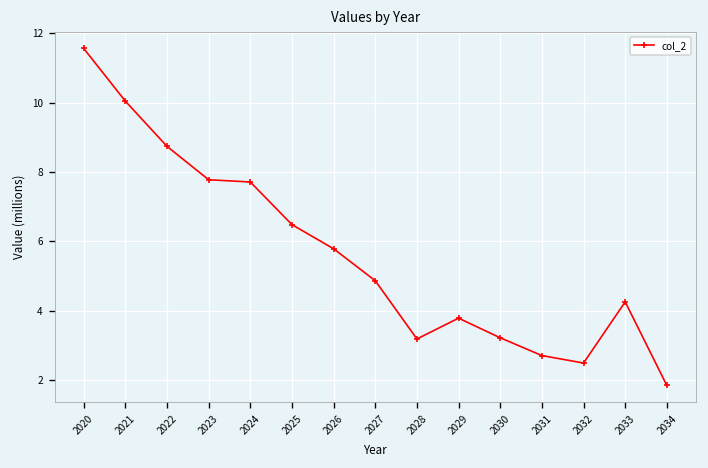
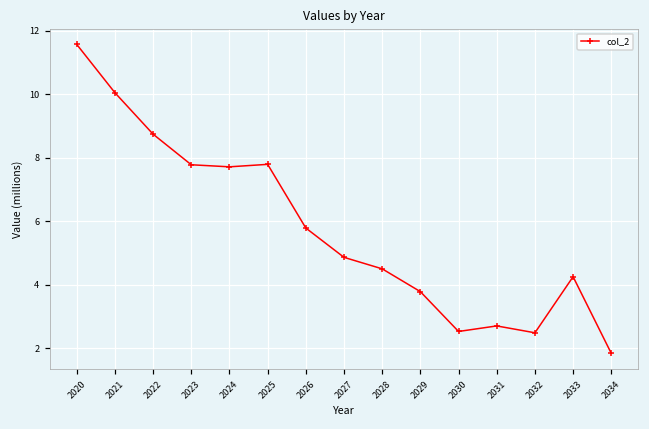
  {
    "2020": 11.6,
    "2021": 10.0,
    "2022": 8.7,
    "2023": 7.8,
    "2024": 7.7,
-   "2025": 6.5,
+   "2025": 7.8,
    "2026": 5.8,
    "2027": 4.9,
-   "2028": 3.2,
+   "2028": 4.5,
    "2029": 3.8,
-   "2030": 3.2,
+   "2030": 2.5,
    "2031": 2.7,
    "2032": 2.5,
    "2033": 4.2,
    "2034": 1.8
  }
